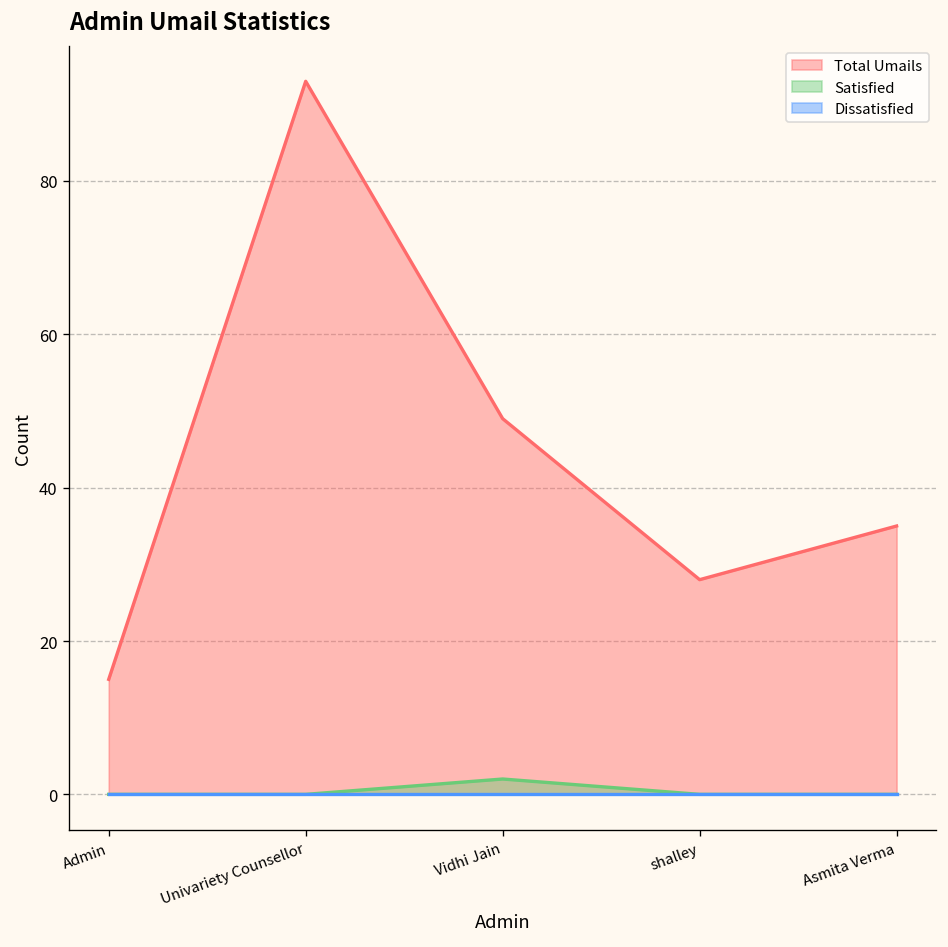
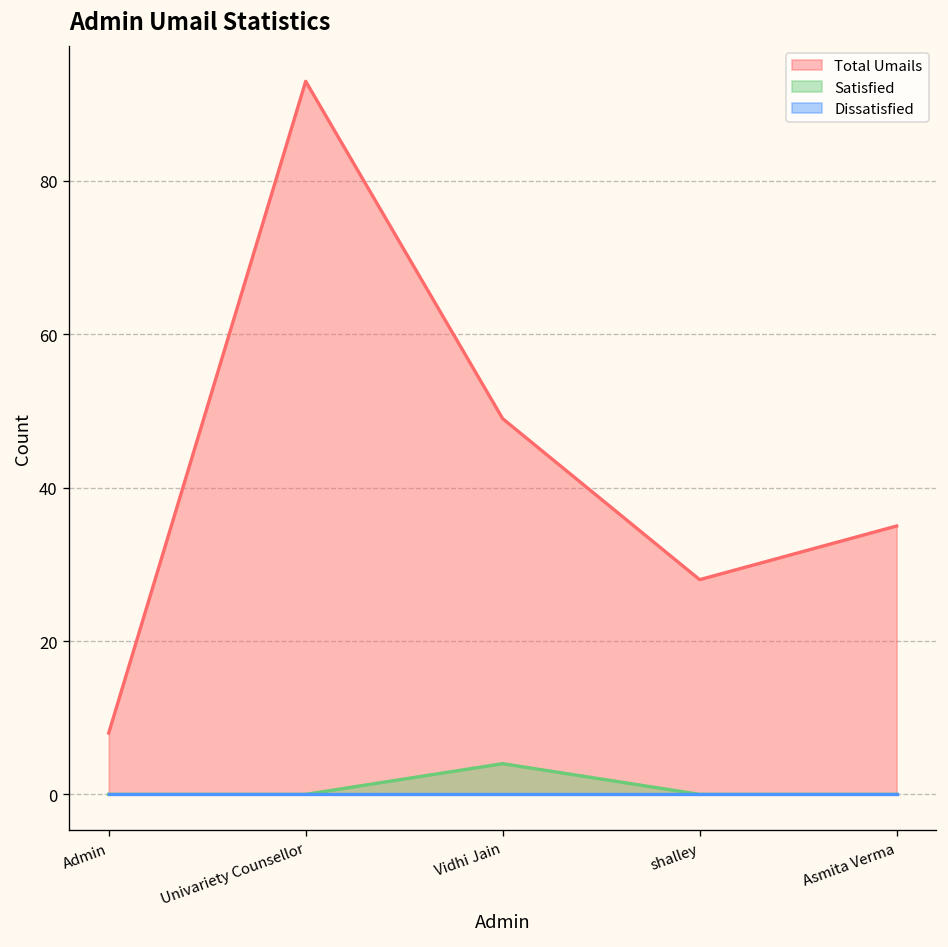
  {
    "Total Umails": {
-     "Admin": 15,
+     "Admin": 8,
      "Univariety Counsellor": 93,
      "Vidhi Jain": 49,
      "shalley": 28,
      "Asmita Verma": 35
    },
    "Satisfied": {
-     "Vidhi Jain": 2
+     "Vidhi Jain": 4
    },
    "Dissatisfied": {
      "Vidhi Jain": 0
    }
  }
